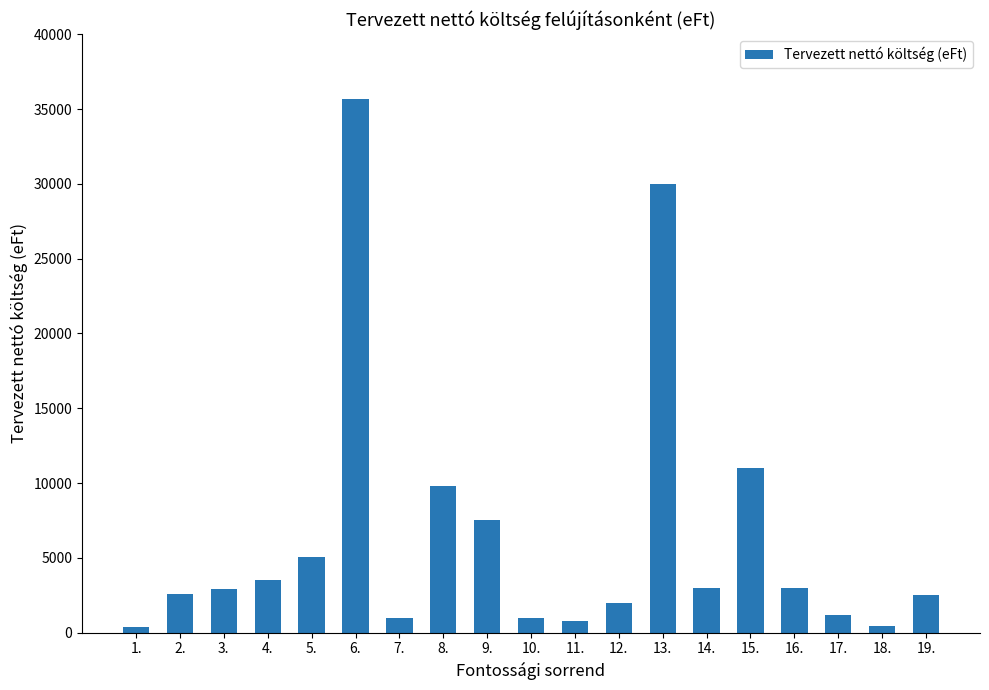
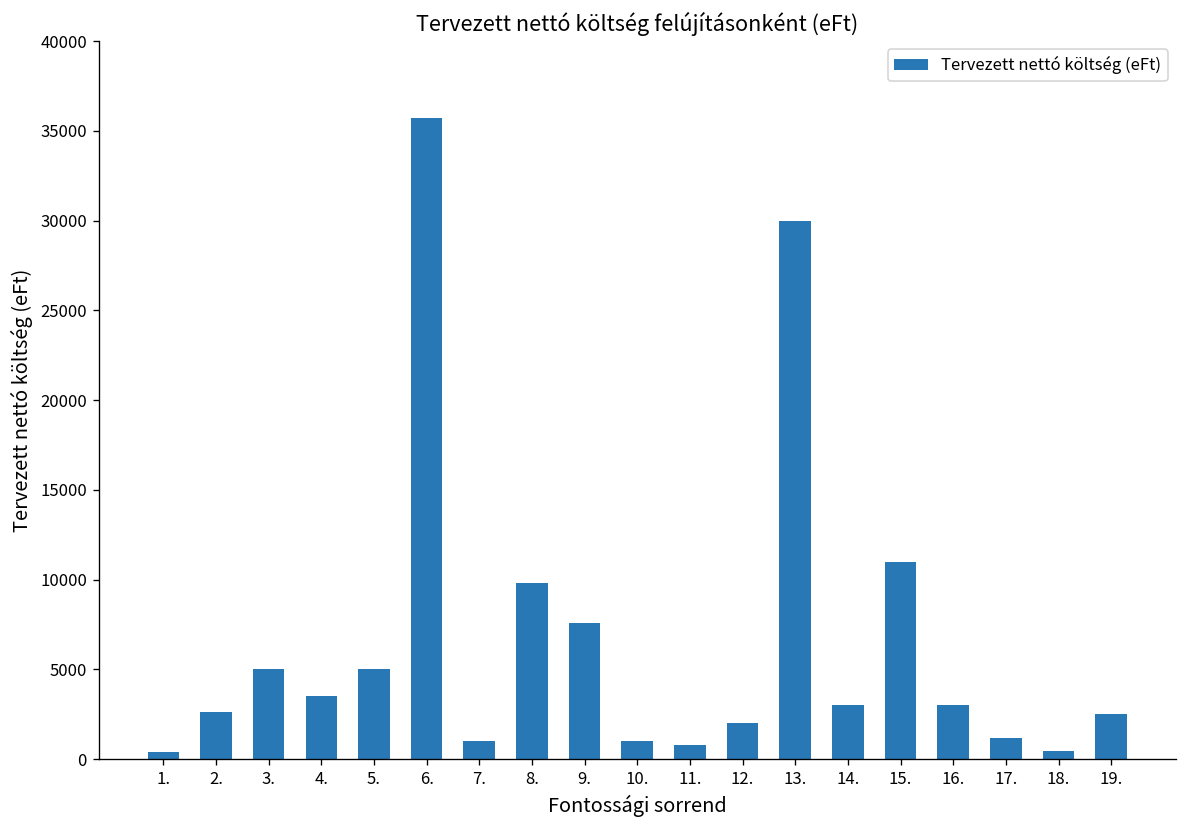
  {
    "1.": 400,
    "2.": 2600,
-   "3.": 2900,
+   "3.": 5000,
    "4.": 3500,
    "5.": 5000,
    "6.": 35700,
    "7.": 1000,
    "8.": 9800,
    "9.": 7600,
    "10.": 1000,
    "11.": 800,
    "12.": 2000,
    "13.": 30000,
    "14.": 3000,
    "15.": 11000,
    "16.": 3000,
    "17.": 1200,
    "18.": 400,
    "19.": 2500
  }
